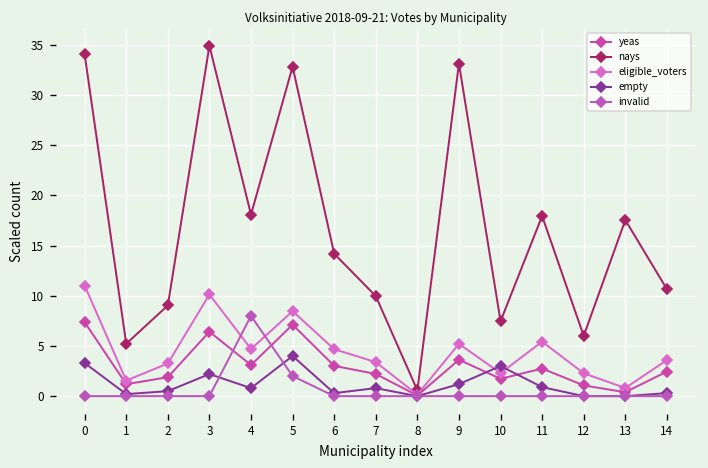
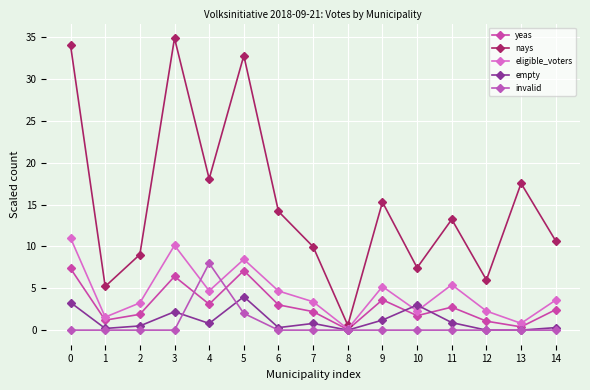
  {
    "nays": {
      "0": 34,
      "1": 5,
      "2": 9,
      "3": 35,
      "4": 18,
      "5": 33,
      "6": 14,
      "7": 10,
      "8": 1,
-     "9": 33,
+     "9": 15,
      "10": 7,
-     "11": 18,
+     "11": 13,
      "12": 6,
      "13": 18,
      "14": 11
    },
    "empty": {
      "0": 3,
      "2": 1,
      "3": 2,
      "4": 1,
      "5": 4,
      "7": 1,
      "9": 1,
      "10": 3,
      "11": 1
    }
  }
